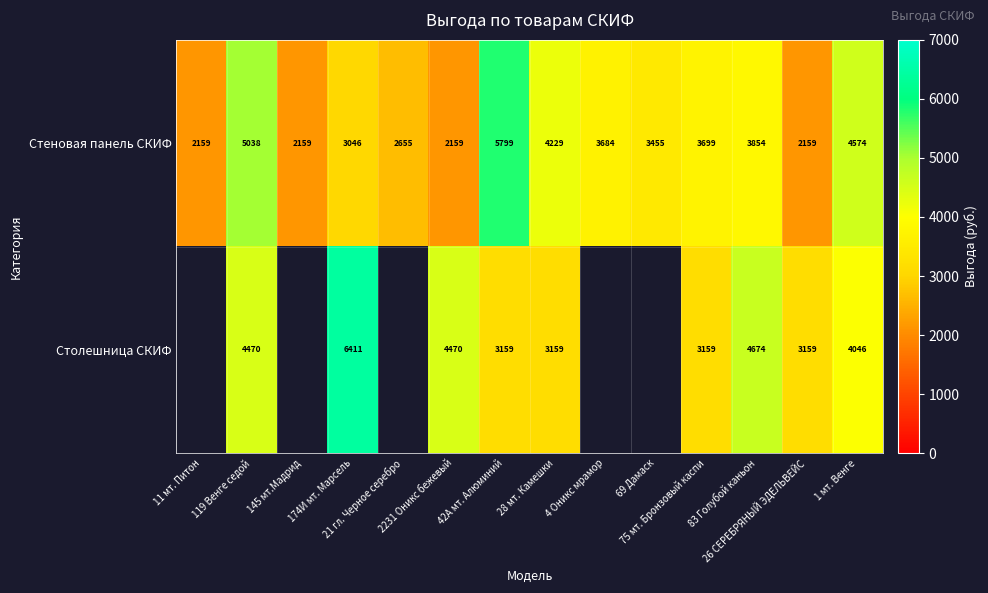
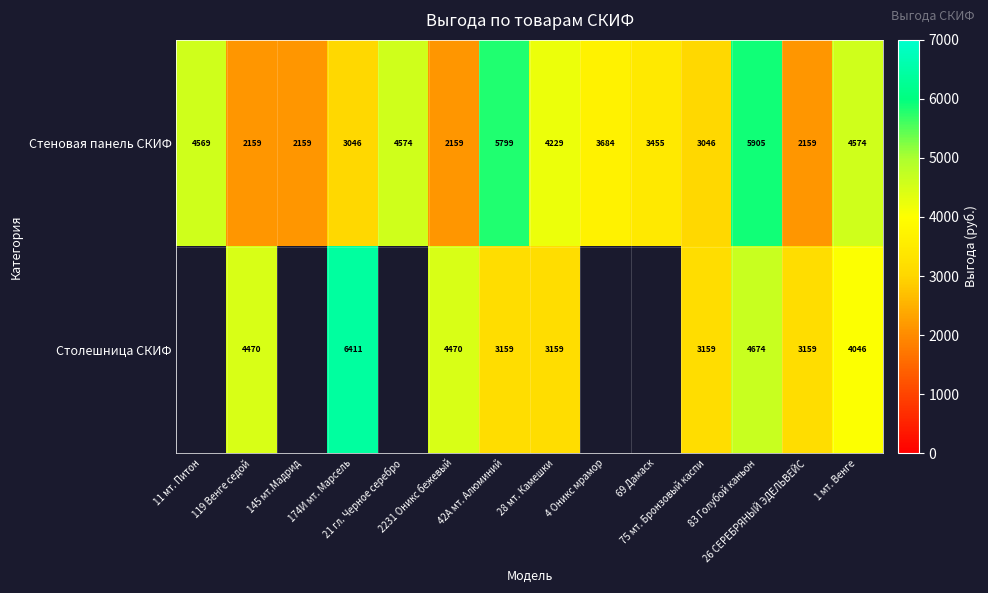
  {
    "Стеновая панель СКИФ": {
-     "11 мт. Питон": 2159,
-     "119 Венге седой": 5038,
+     "11 мт. Питон": 4569,
+     "119 Венге седой": 2159,
      "145 мт.Мадрид": 2159,
      "174И мт. Марсель": 3046,
-     "21 гл. Черное серебро": 2655,
+     "21 гл. Черное серебро": 4574,
      "2231 Оникс бежевый": 2159,
      "42А мт. Алюминий": 5799,
      "28 мт. Камешки": 4229,
      "4 Оникс мрамор": 3684,
      "69 Дамаск": 3455,
-     "75 мт. Бронзовый каспи": 3699,
-     "83 Голубой каньон": 3854,
+     "75 мт. Бронзовый каспи": 3046,
+     "83 Голубой каньон": 5905,
      "26 СЕРЕБРЯНЫЙ ЭДЕЛЬВЕЙС": 2159,
      "1 мт. Венге": 4574
    },
    "Столешница СКИФ": {
      "119 Венге седой": 4470,
      "174И мт. Марсель": 6411,
      "2231 Оникс бежевый": 4470,
      "42А мт. Алюминий": 3159,
      "28 мт. Камешки": 3159,
      "75 мт. Бронзовый каспи": 3159,
      "83 Голубой каньон": 4674,
      "26 СЕРЕБРЯНЫЙ ЭДЕЛЬВЕЙС": 3159,
      "1 мт. Венге": 4046
    }
  }
